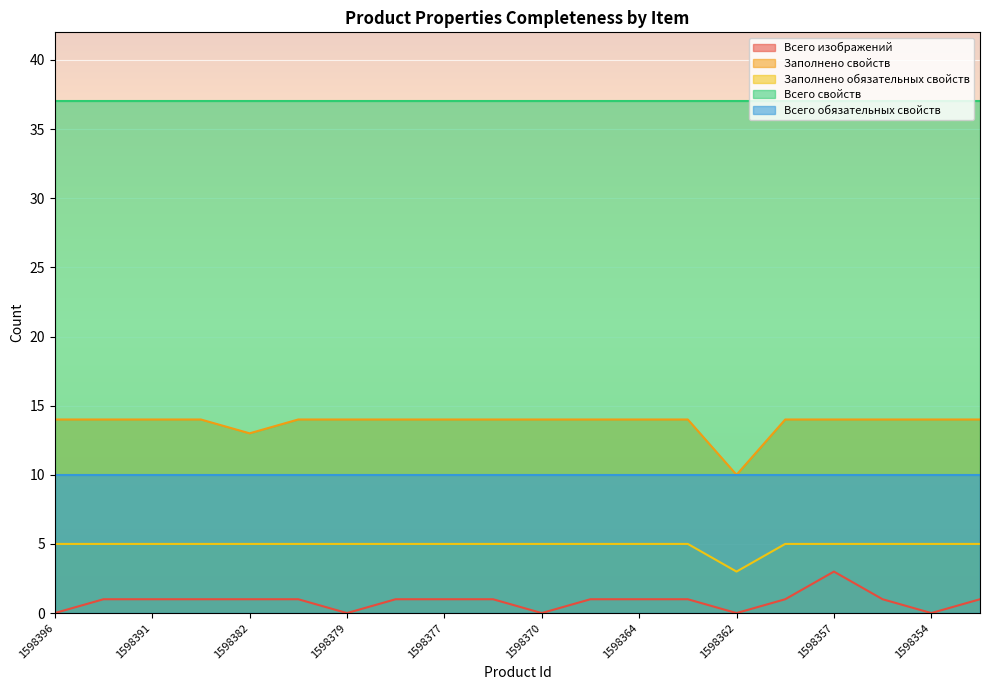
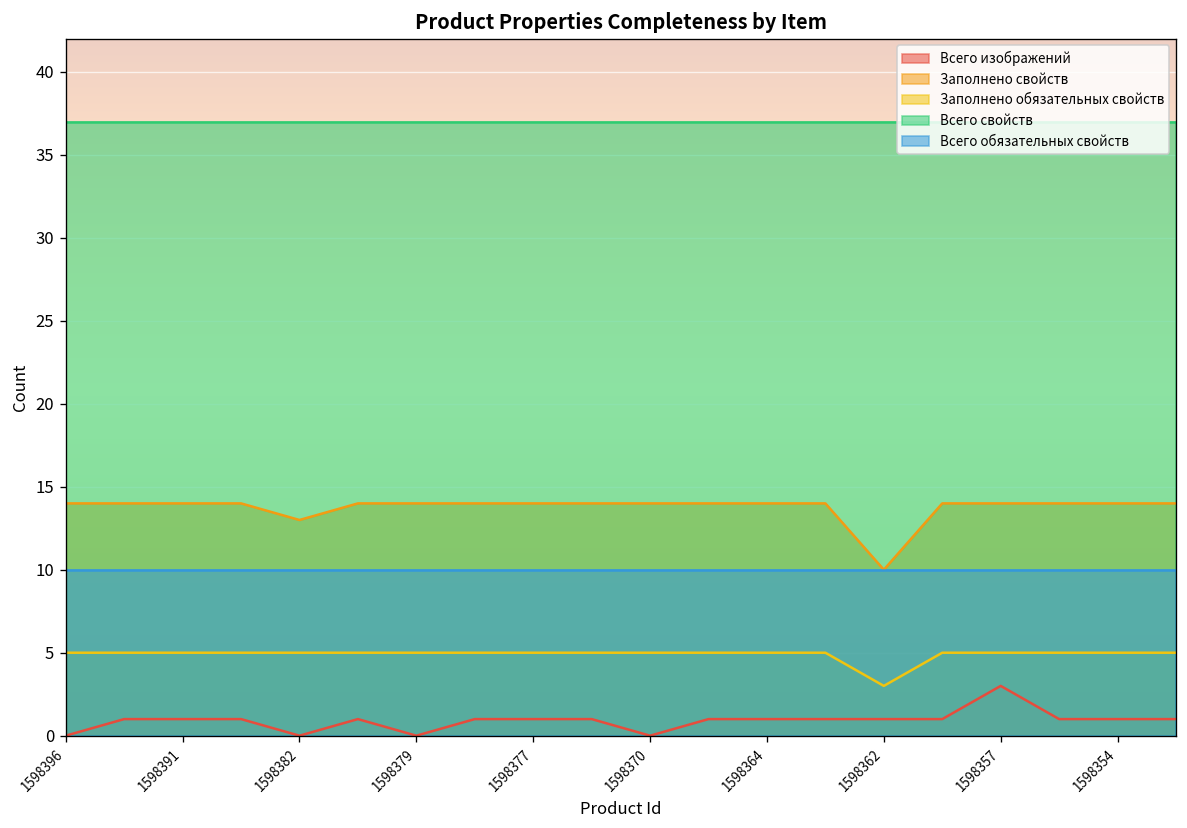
  {
    "Всего изображений": {
      "1598396": 0,
      "1598391": 1,
-     "1598382": 1,
+     "1598382": 0,
      "1598379": 0,
      "1598377": 1,
      "1598370": 0,
      "1598364": 1,
-     "1598362": 0,
+     "1598362": 1,
      "1598357": 3,
-     "1598354": 0
+     "1598354": 1
    },
    "Всего свойств": {
      "1598396": 37,
      "1598391": 37,
      "1598382": 37,
      "1598379": 37,
      "1598377": 37,
      "1598370": 37,
      "1598364": 37,
      "1598362": 37
    },
    "Всего обязательных свойств": {
      "1598396": 10,
      "1598391": 10,
      "1598382": 10,
      "1598379": 10,
      "1598377": 10,
      "1598370": 10,
      "1598364": 10,
      "1598357": 10,
      "1598354": 10
    }
  }
